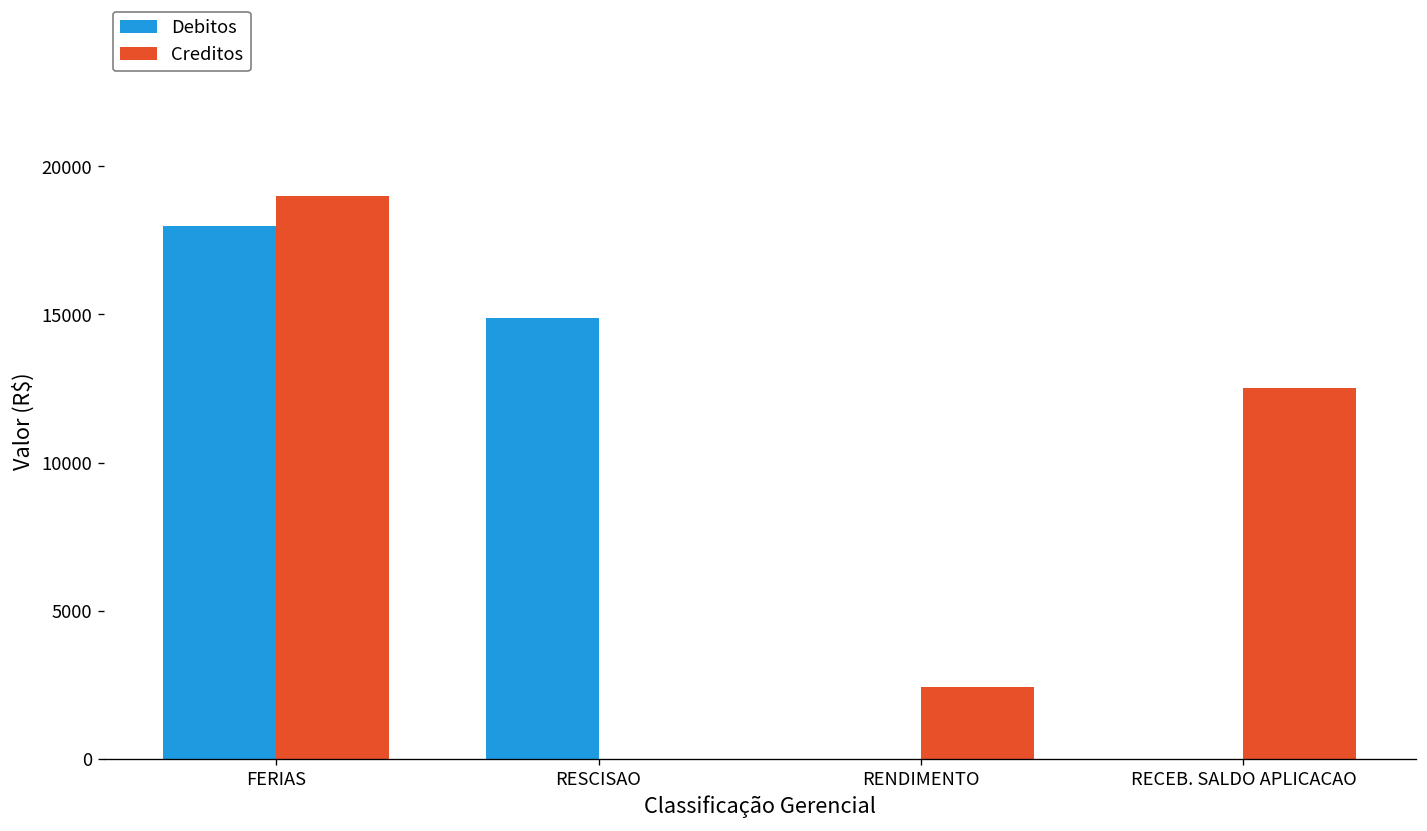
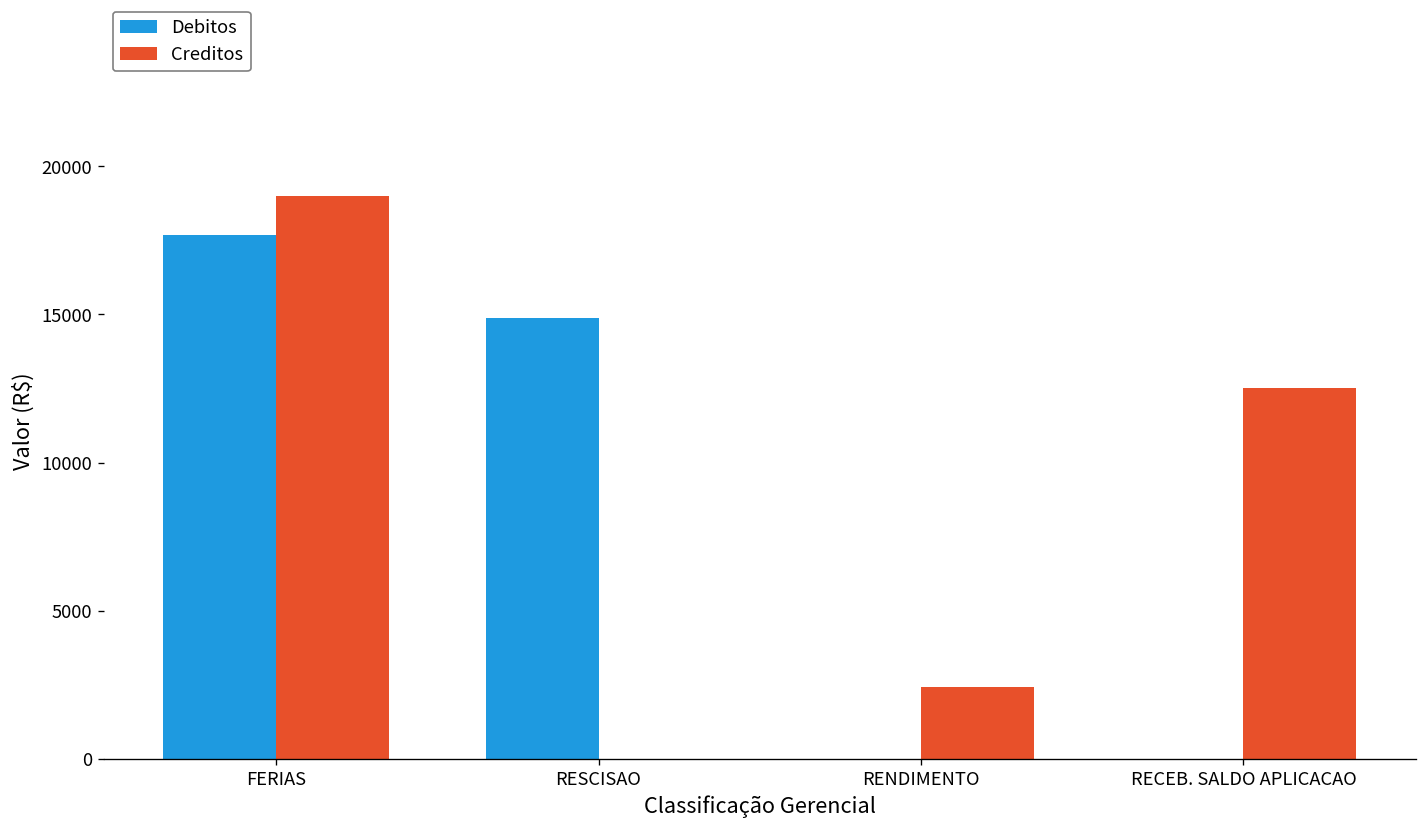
  {
    "Debitos": {
-     "FERIAS": 18000,
+     "FERIAS": 17700,
      "RESCISAO": 14900,
      "RENDIMENTO": 0,
      "RECEB. SALDO APLICACAO": 0
    },
    "Creditos": {
      "FERIAS": 19000,
      "RESCISAO": 0,
      "RENDIMENTO": 2400,
      "RECEB. SALDO APLICACAO": 12500
    }
  }
